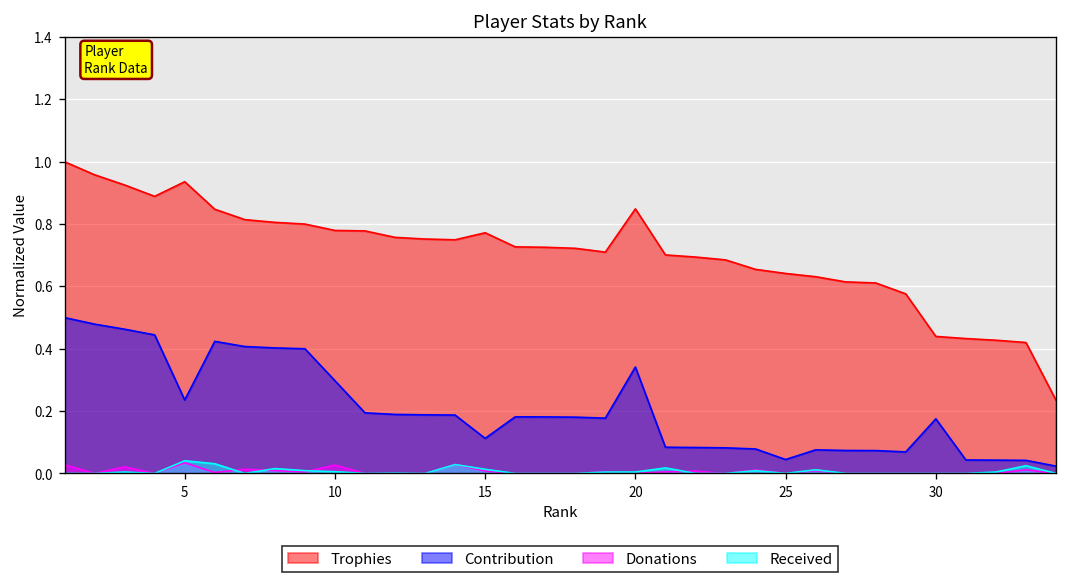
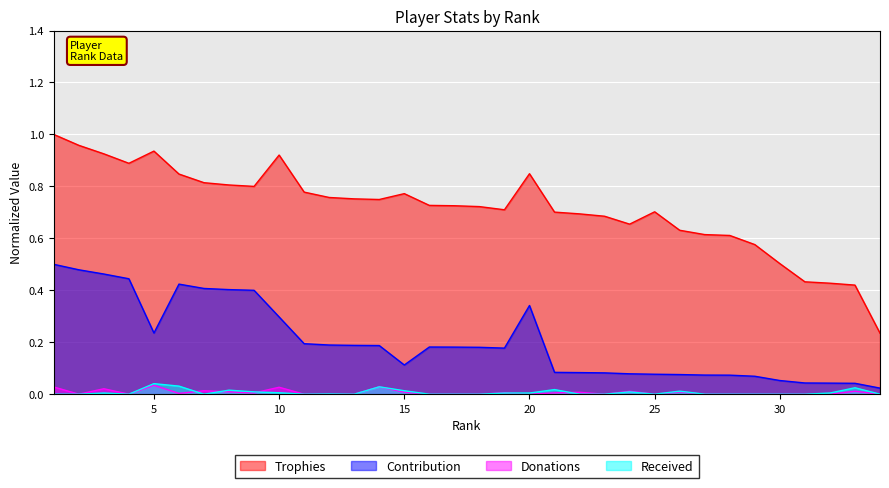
  {
    "Trophies": {
      "5": 0.94,
-     "10": 0.78,
+     "10": 0.92,
      "15": 0.77,
      "20": 0.85,
-     "25": 0.64,
-     "30": 0.44
+     "25": 0.70,
+     "30": 0.50
    },
    "Contribution": {
      "5": 0.24,
      "10": 0.30,
      "15": 0.11,
      "20": 0.34,
-     "25": 0.04,
-     "30": 0.18
+     "25": 0.08,
+     "30": 0.05
    },
    "Donations": {
      "10": 0.03
    },
    "Received": {
      "10": 0.01
    }
  }
